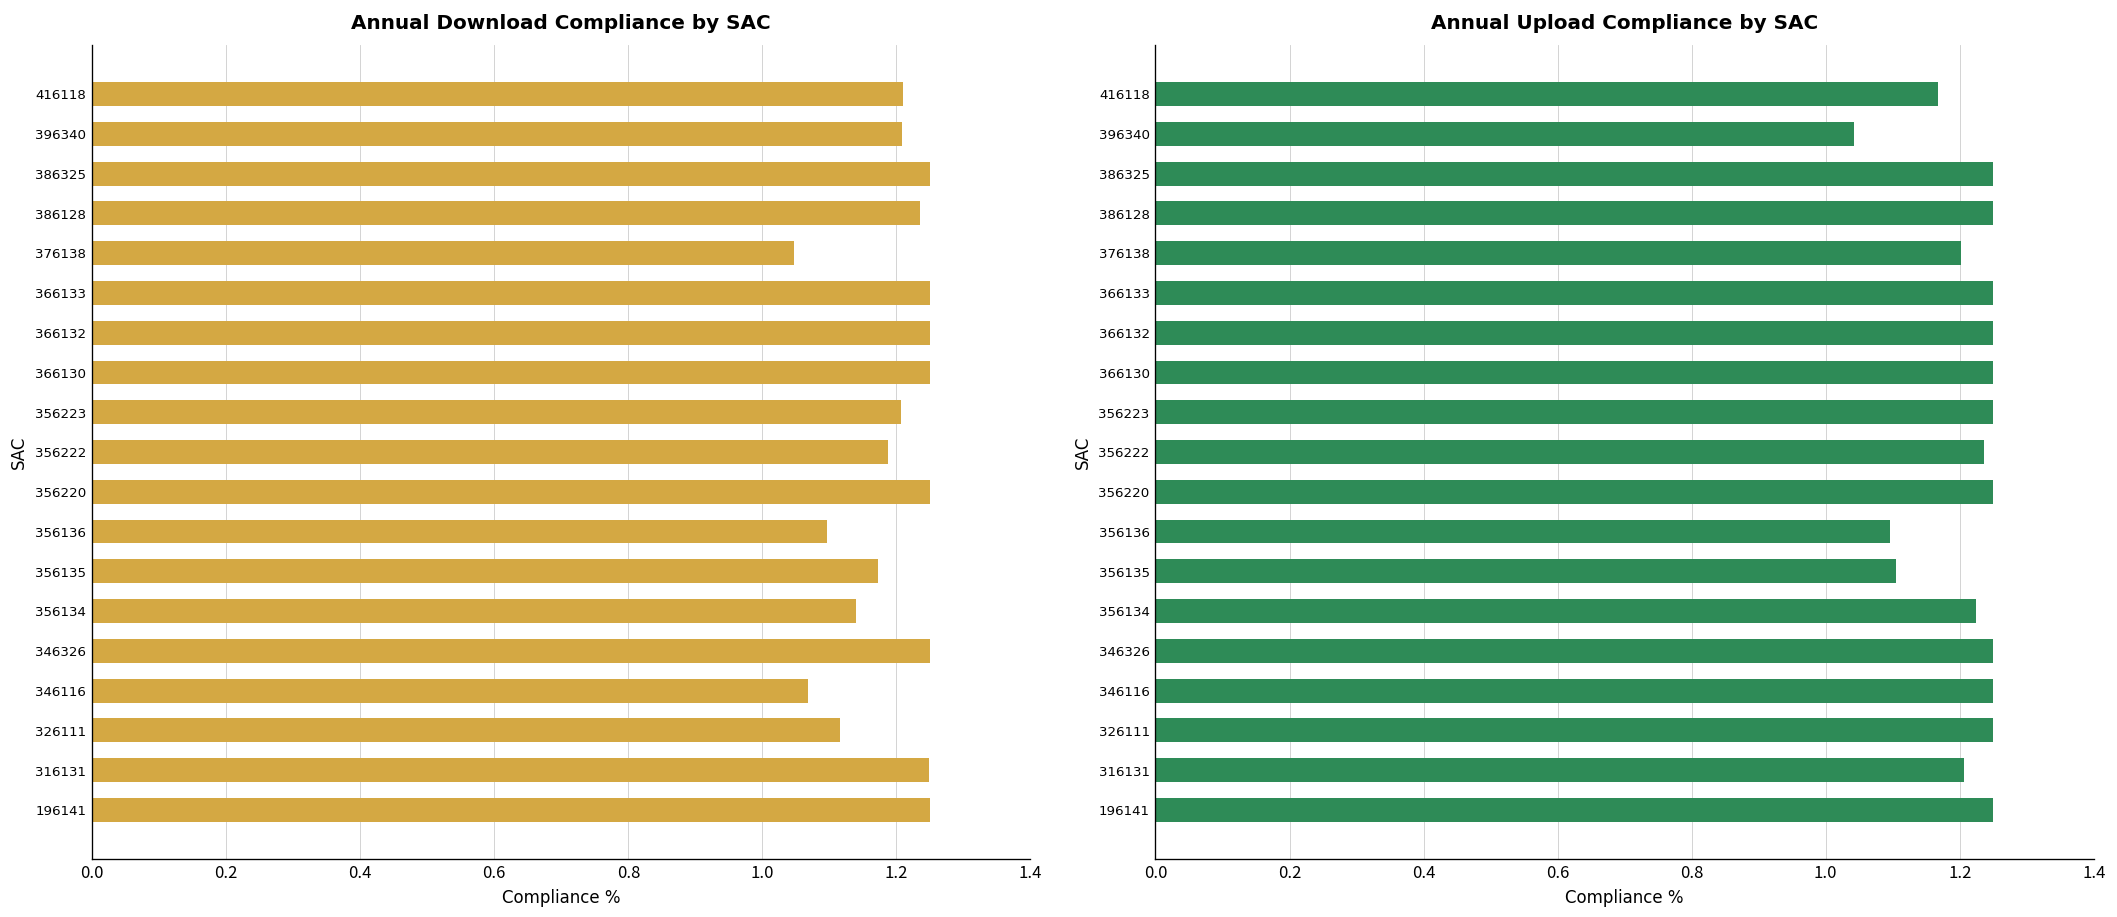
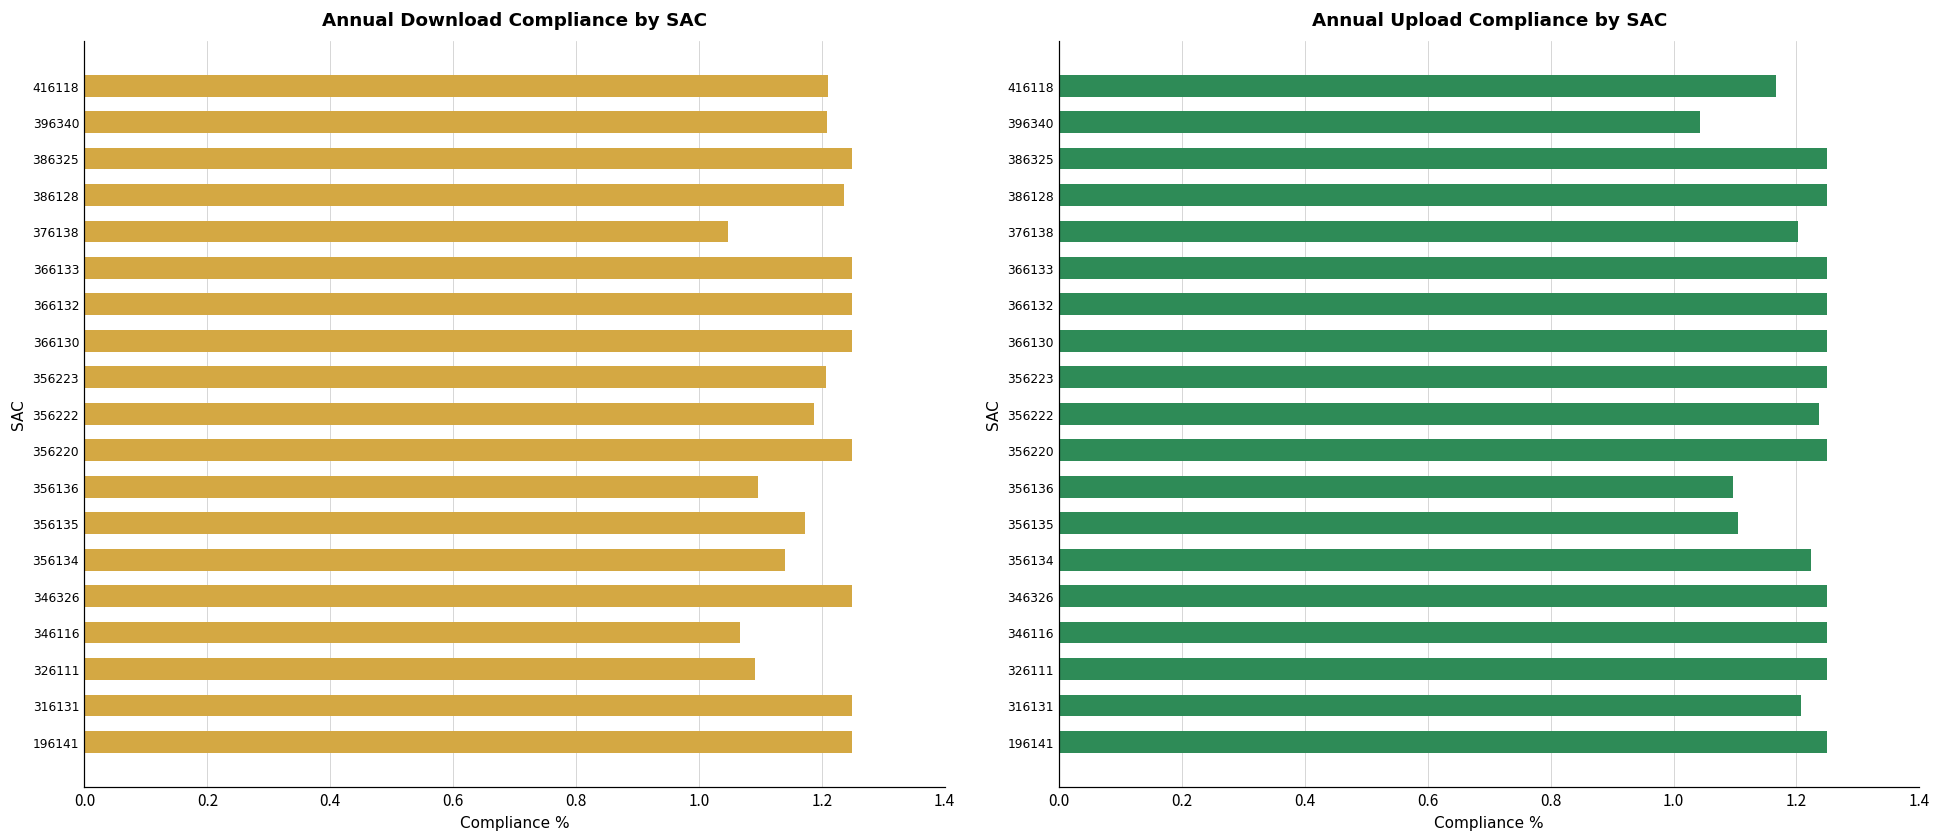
  {
    "Annual Download Compliance by SAC": {
      "416118": 1.21,
      "396340": 1.21,
      "386325": 1.25,
      "386128": 1.24,
      "376138": 1.05,
      "366133": 1.25,
      "366132": 1.25,
      "366130": 1.25,
      "356223": 1.21,
      "356222": 1.19,
      "356220": 1.25,
      "356136": 1.10,
      "356135": 1.17,
      "356134": 1.14,
      "346326": 1.25,
      "346116": 1.07,
-     "326111": 1.12,
+     "326111": 1.09,
      "316131": 1.25,
      "196141": 1.25
    },
    "Annual Upload Compliance by SAC": {
      "416118": 1.17,
      "396340": 1.04,
      "386325": 1.25,
      "386128": 1.25,
      "376138": 1.20,
      "366133": 1.25,
      "366132": 1.25,
      "366130": 1.25,
      "356223": 1.25,
      "356222": 1.24,
      "356220": 1.25,
      "356136": 1.10,
      "356135": 1.11,
      "356134": 1.22,
      "346326": 1.25,
      "346116": 1.25,
      "326111": 1.25,
      "316131": 1.21,
      "196141": 1.25
    }
  }
